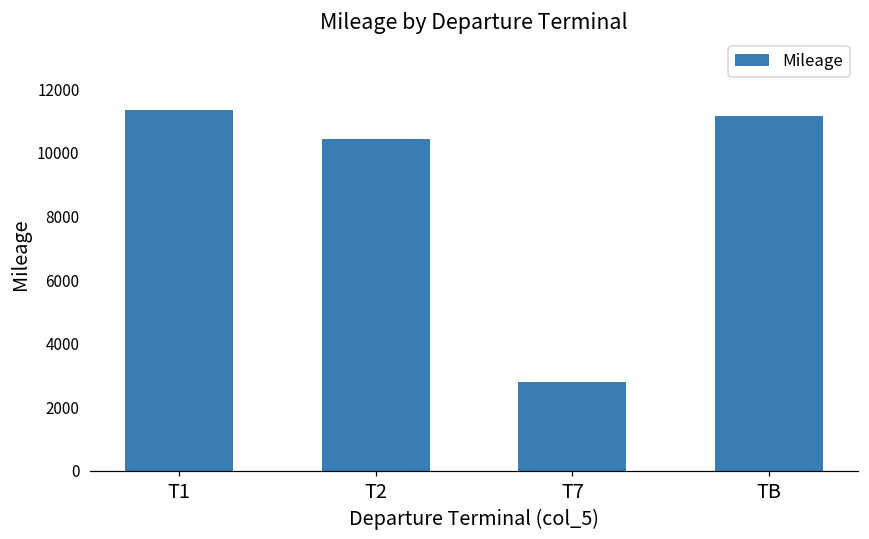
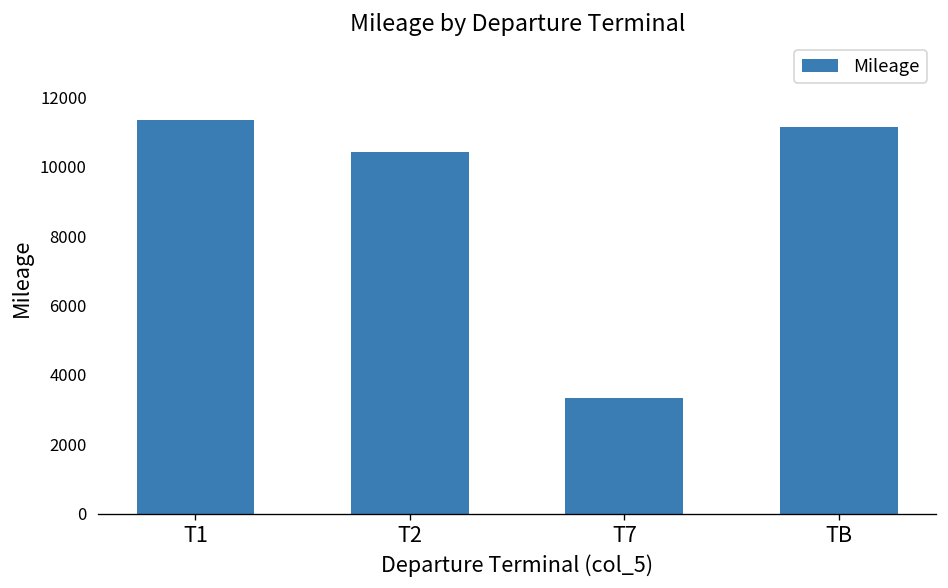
  {
    "T1": 11400,
    "T2": 10400,
-   "T7": 2800,
+   "T7": 3300,
    "TB": 11100
  }
